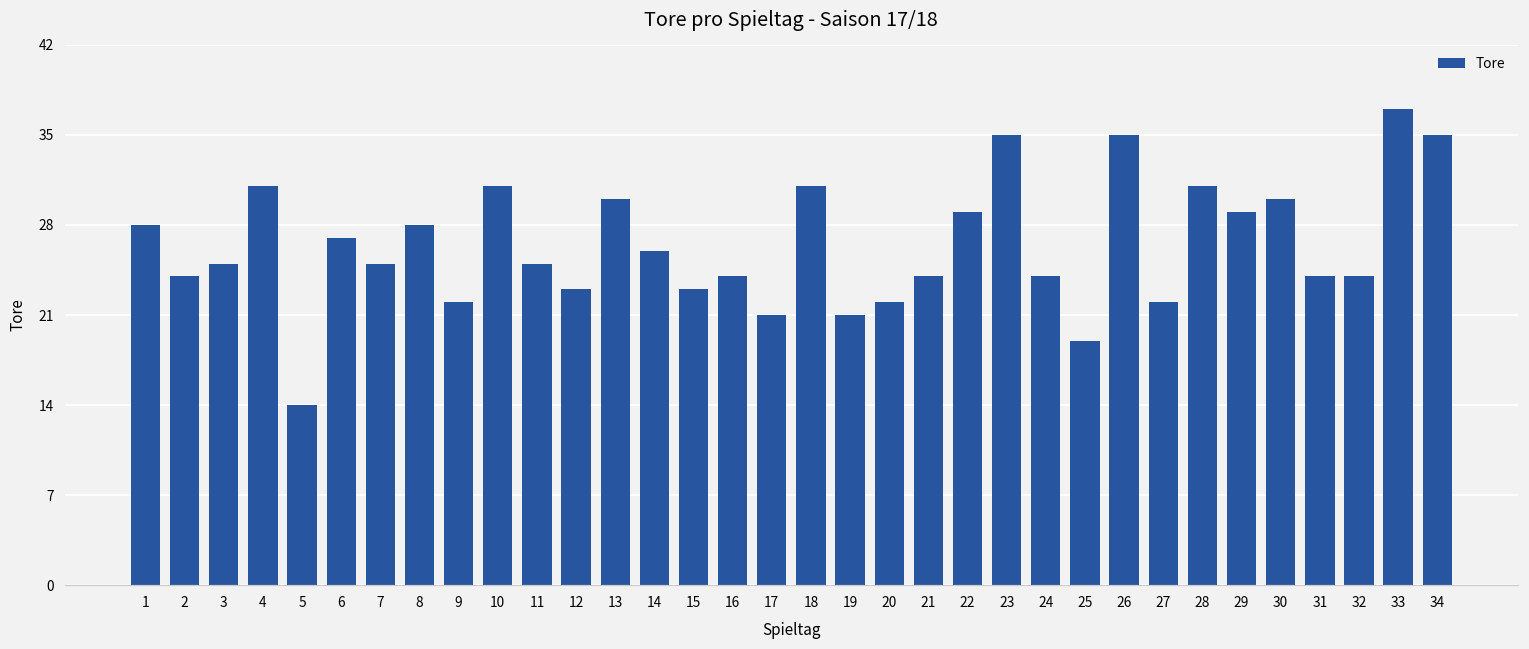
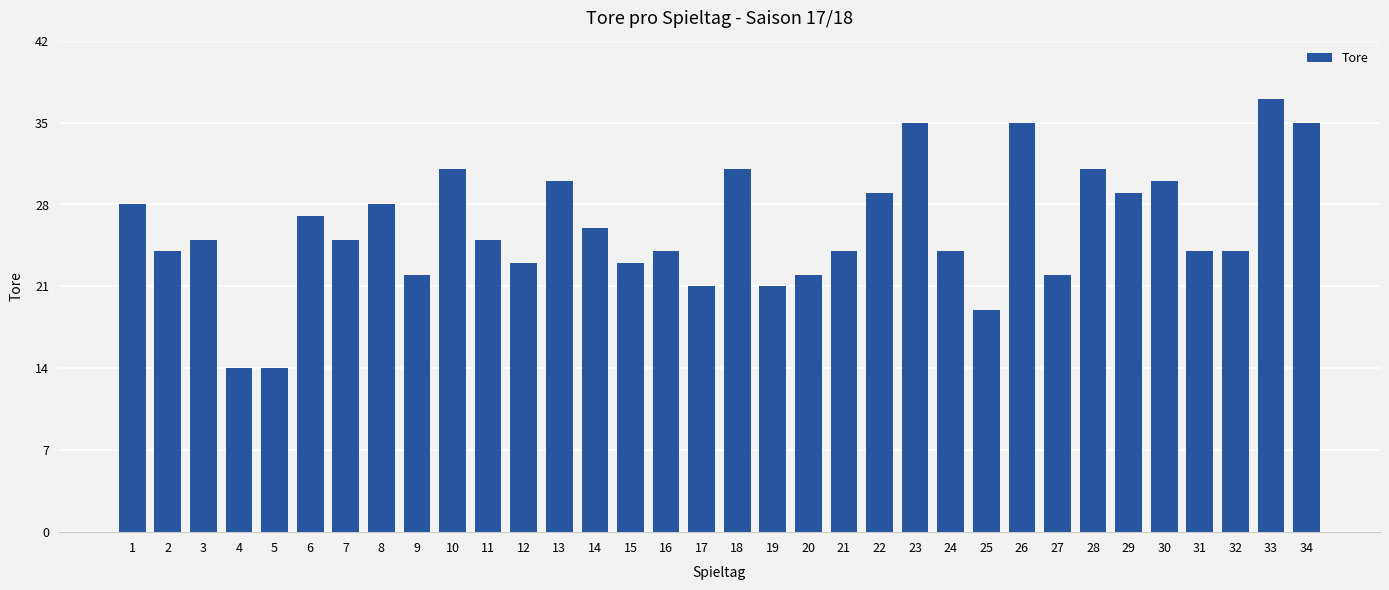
  {
    "1": 28,
    "2": 24,
    "3": 25,
-   "4": 31,
+   "4": 14,
    "5": 14,
    "6": 27,
    "7": 25,
    "8": 28,
    "9": 22,
    "10": 31,
    "11": 25,
    "12": 23,
    "13": 30,
    "14": 26,
    "15": 23,
    "16": 24,
    "17": 21,
    "18": 31,
    "19": 21,
    "20": 22,
    "21": 24,
    "22": 29,
    "23": 35,
    "24": 24,
    "25": 19,
    "26": 35,
    "27": 22,
    "28": 31,
    "29": 29,
    "30": 30,
    "31": 24,
    "32": 24,
    "33": 37,
    "34": 35
  }
